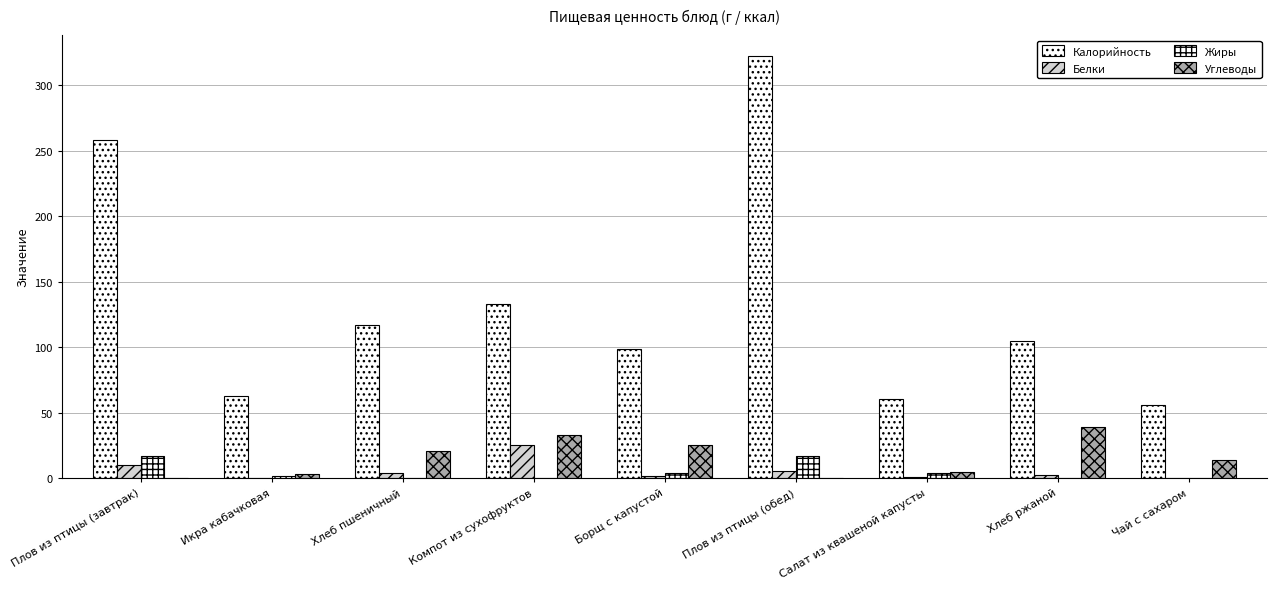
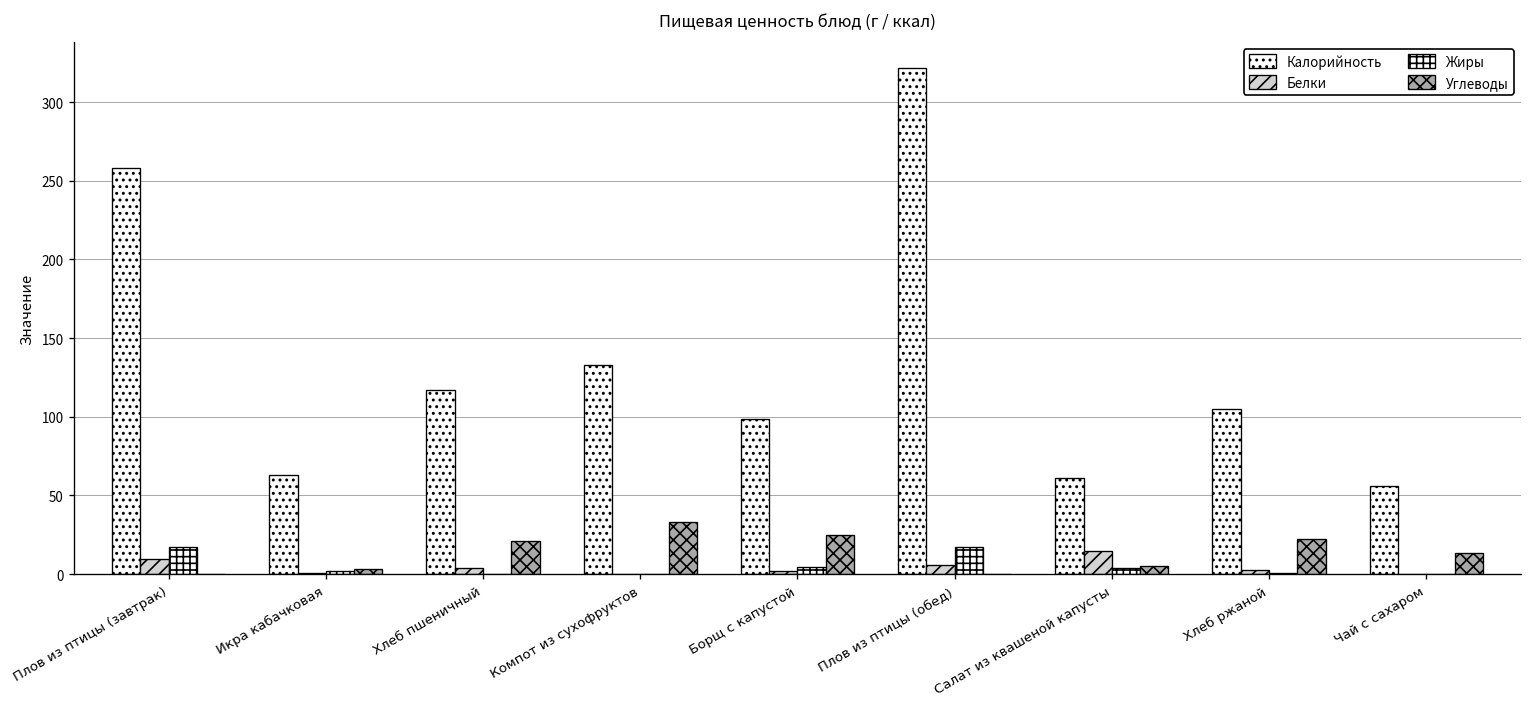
  {
    "Белки": {
      "Плов из птицы (завтрак)": 10,
      "Хлеб пшеничный": 4,
-     "Компот из сухофруктов": 25,
+     "Компот из сухофруктов": 0,
      "Борщ с капустой": 2,
      "Плов из птицы (обед)": 6,
-     "Салат из квашеной капусты": 1,
+     "Салат из квашеной капусты": 14,
      "Хлеб ржаной": 2
    },
    "Углеводы": {
      "Плов из птицы (завтрак)": 0,
      "Икра кабачковая": 3,
      "Хлеб пшеничный": 21,
      "Компот из сухофруктов": 33,
      "Борщ с капустой": 25,
      "Плов из птицы (обед)": 0,
      "Салат из квашеной капусты": 5,
-     "Хлеб ржаной": 39,
+     "Хлеб ржаной": 22,
      "Чай с сахаром": 14
    }
  }
